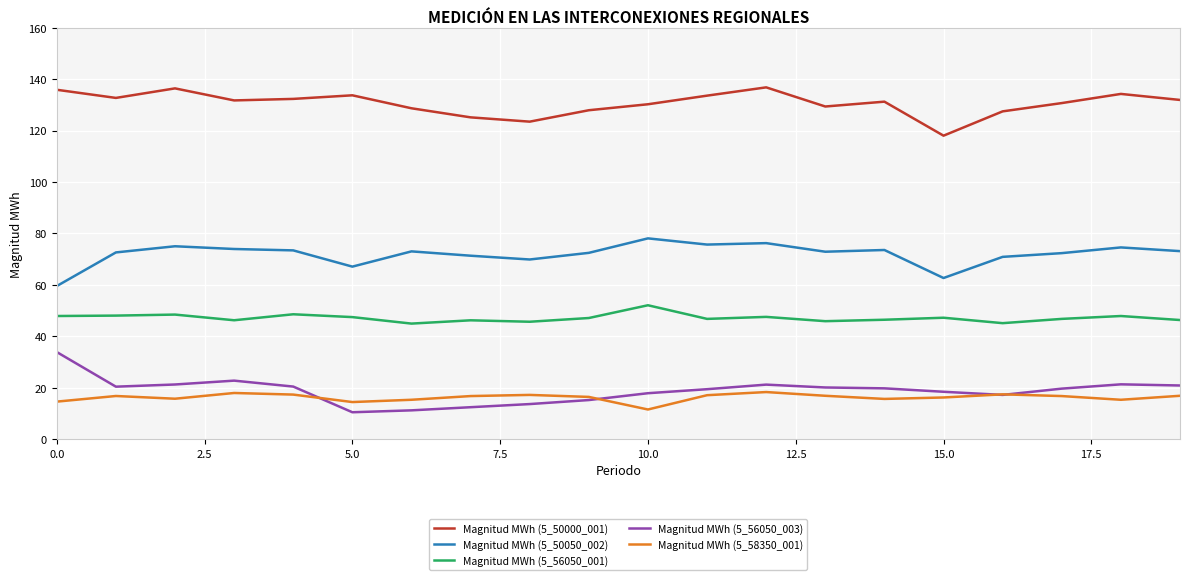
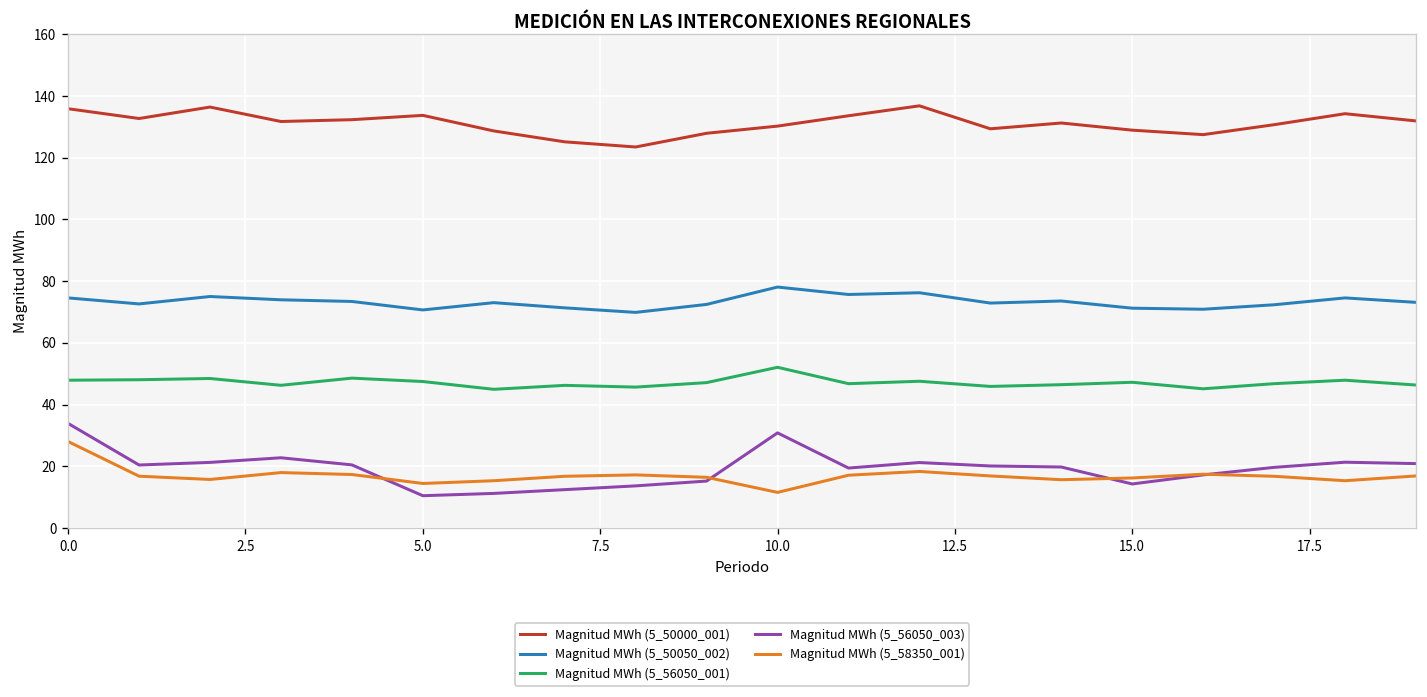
  {
    "Magnitud MWh (5_50000_001)": {
      "0.0": 136,
      "5.0": 134,
      "10.0": 130,
-     "15.0": 118
+     "15.0": 129
    },
    "Magnitud MWh (5_50050_002)": {
-     "0.0": 60,
-     "5.0": 67,
+     "0.0": 75,
+     "5.0": 71,
      "10.0": 78,
-     "15.0": 63
+     "15.0": 71
    },
    "Magnitud MWh (5_56050_001)": {
      "0.0": 48,
      "5.0": 47,
      "10.0": 52,
      "15.0": 47
    },
    "Magnitud MWh (5_56050_003)": {
      "0.0": 34,
      "5.0": 10,
-     "10.0": 18,
-     "15.0": 18
+     "10.0": 31,
+     "15.0": 14
    },
    "Magnitud MWh (5_58350_001)": {
-     "0.0": 15,
+     "0.0": 28,
      "5.0": 14,
      "10.0": 12,
      "15.0": 16
    }
  }
